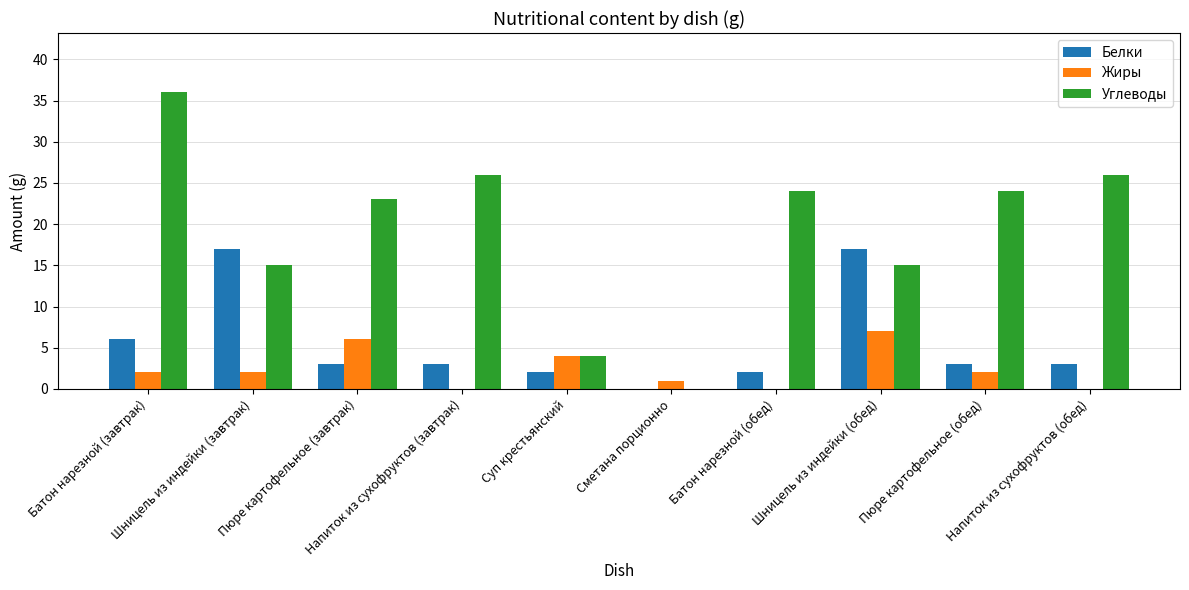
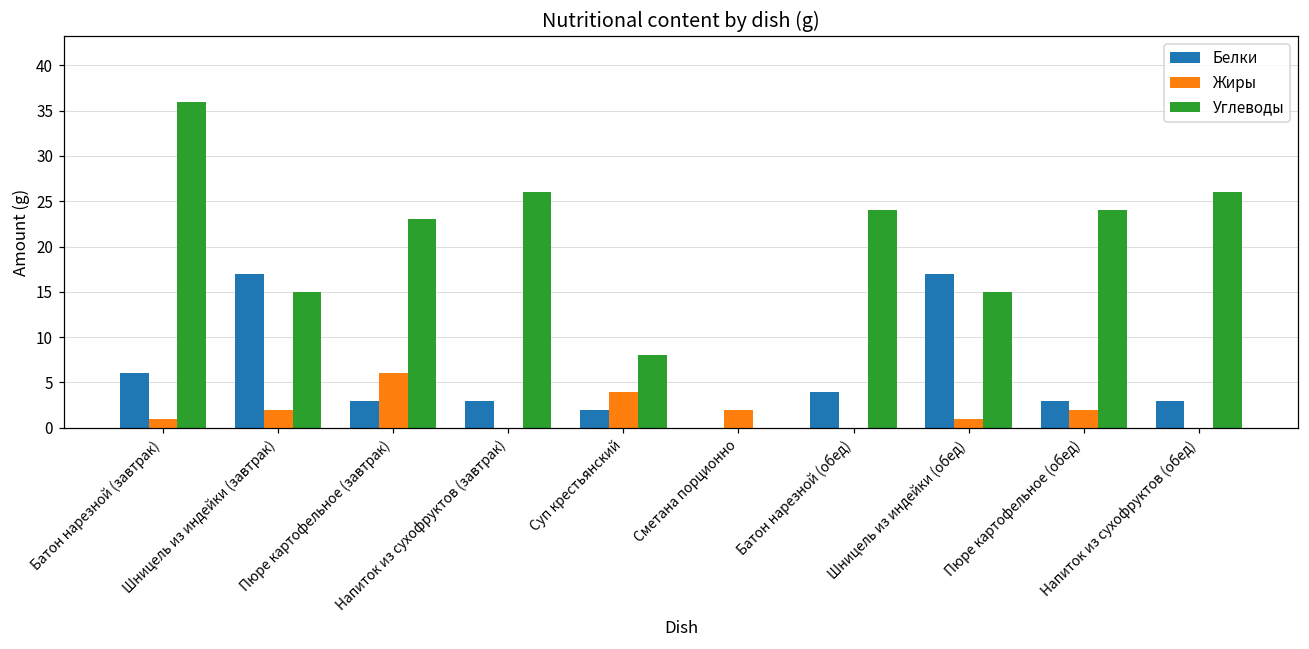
  {
    "Белки": {
      "Батон нарезной (завтрак)": 6,
      "Шницель из индейки (завтрак)": 17,
      "Пюре картофельное (завтрак)": 3,
      "Напиток из сухофруктов (завтрак)": 3,
      "Суп крестьянский": 2,
      "Сметана порционно": 0,
-     "Батон нарезной (обед)": 2,
+     "Батон нарезной (обед)": 4,
      "Шницель из индейки (обед)": 17,
      "Пюре картофельное (обед)": 3,
      "Напиток из сухофруктов (обед)": 3
    },
    "Жиры": {
-     "Батон нарезной (завтрак)": 2,
+     "Батон нарезной (завтрак)": 1,
      "Шницель из индейки (завтрак)": 2,
      "Пюре картофельное (завтрак)": 6,
      "Напиток из сухофруктов (завтрак)": 0,
      "Суп крестьянский": 4,
-     "Сметана порционно": 1,
+     "Сметана порционно": 2,
      "Батон нарезной (обед)": 0,
-     "Шницель из индейки (обед)": 7,
+     "Шницель из индейки (обед)": 1,
      "Пюре картофельное (обед)": 2,
      "Напиток из сухофруктов (обед)": 0
    },
    "Углеводы": {
      "Батон нарезной (завтрак)": 36,
      "Шницель из индейки (завтрак)": 15,
      "Пюре картофельное (завтрак)": 23,
      "Напиток из сухофруктов (завтрак)": 26,
-     "Суп крестьянский": 4,
+     "Суп крестьянский": 8,
      "Сметана порционно": 0,
      "Батон нарезной (обед)": 24,
      "Шницель из индейки (обед)": 15,
      "Пюре картофельное (обед)": 24,
      "Напиток из сухофруктов (обед)": 26
    }
  }
